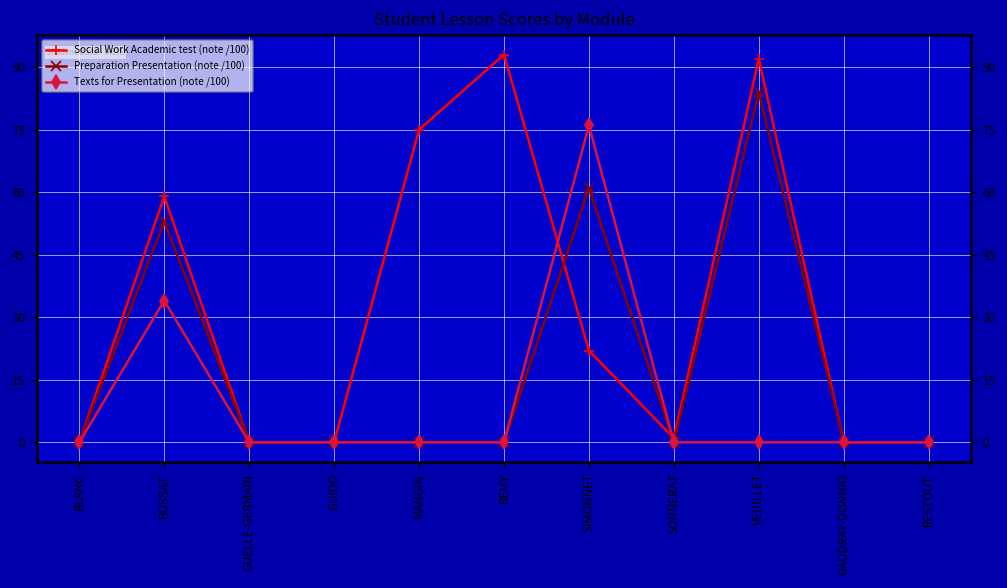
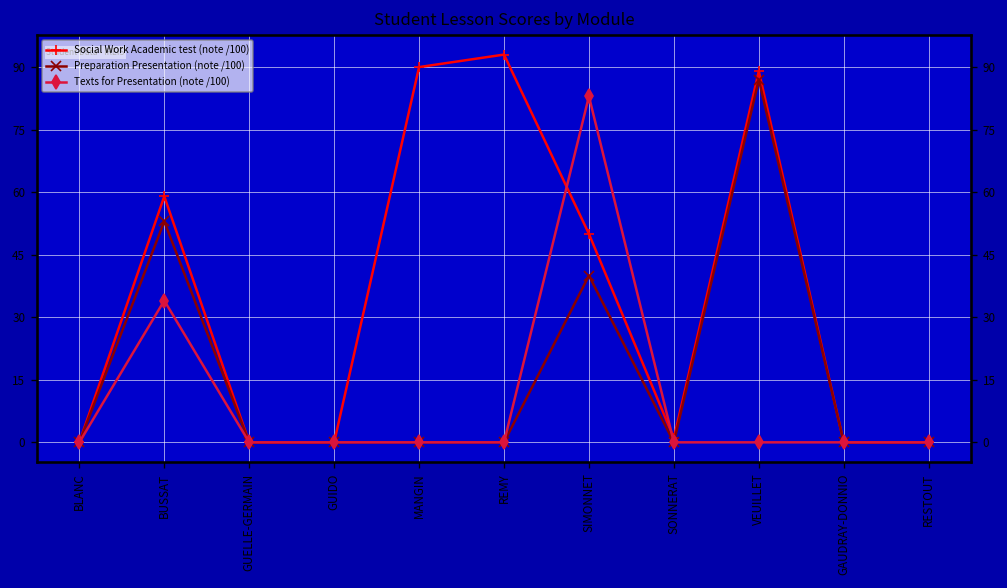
  {
    "Social Work Academic test (note /100)": {
      "BUSSAT": 59,
-     "MANGIN": 75,
+     "MANGIN": 90,
      "REMY": 93,
-     "SIMONNET": 22,
+     "SIMONNET": 50,
      "SONNERAT": 1,
-     "VEUILLET": 92
+     "VEUILLET": 89
    },
    "Preparation Presentation (note /100)": {
      "BUSSAT": 53,
-     "SIMONNET": 61,
-     "VEUILLET": 84
+     "SIMONNET": 40,
+     "VEUILLET": 87
    },
    "Texts for Presentation (note /100)": {
      "BUSSAT": 34,
-     "SIMONNET": 76,
+     "SIMONNET": 83,
      "VEUILLET": 0
    }
  }
